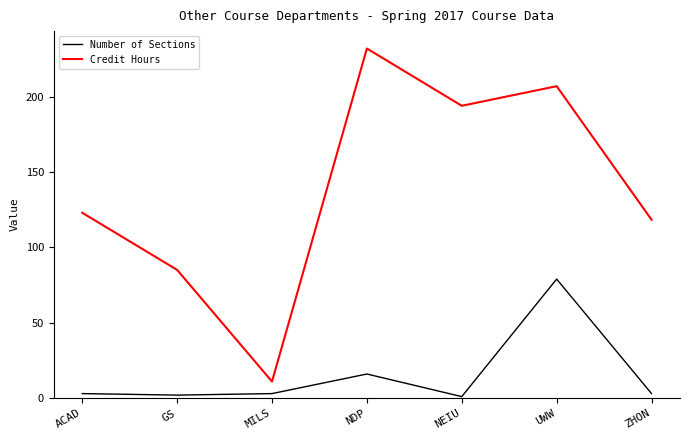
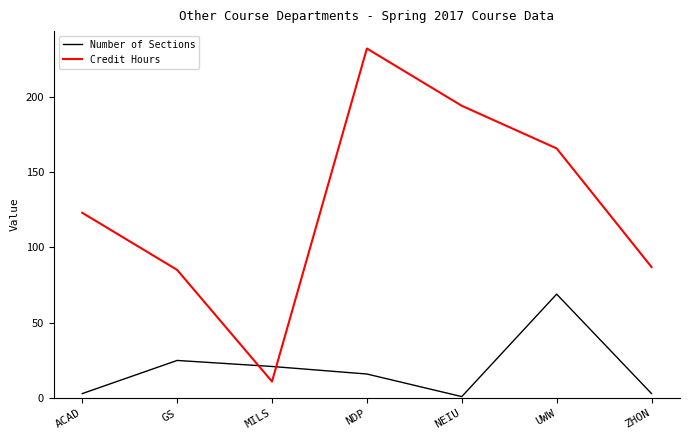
  {
    "Number of Sections": {
      "ACAD": 3,
-     "GS": 2,
-     "MILS": 3,
+     "GS": 25,
+     "MILS": 21,
      "NDP": 16,
      "NEIU": 1,
-     "UWW": 79,
+     "UWW": 69,
      "ZHON": 3
    },
    "Credit Hours": {
      "ACAD": 123,
      "GS": 85,
      "MILS": 11,
      "NDP": 232,
      "NEIU": 194,
-     "UWW": 207,
-     "ZHON": 118
+     "UWW": 166,
+     "ZHON": 87
    }
  }
